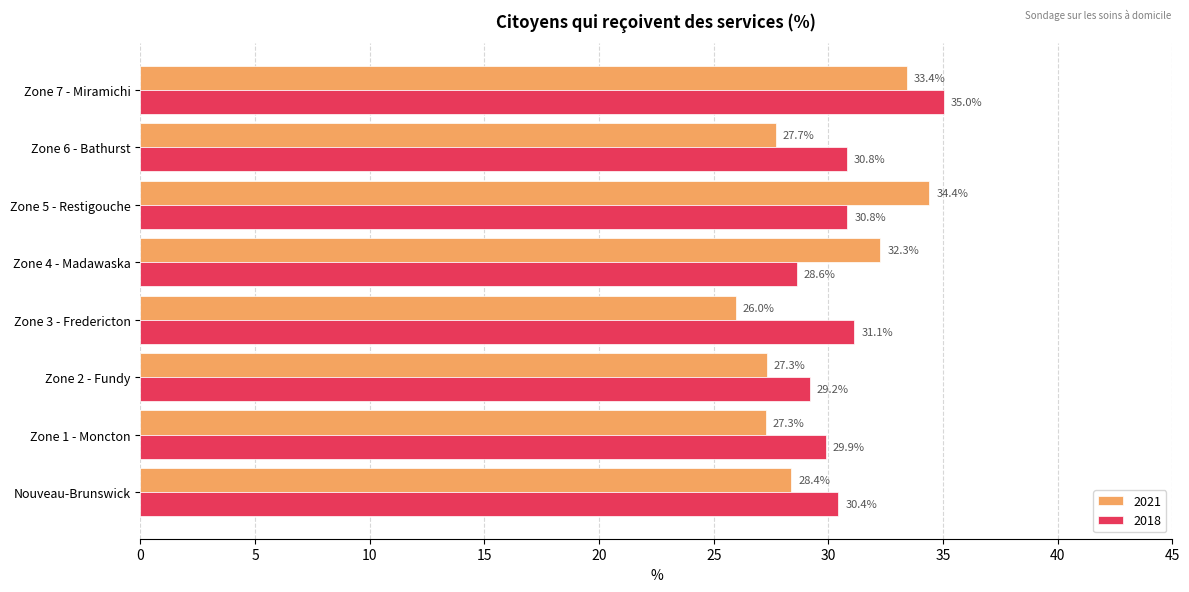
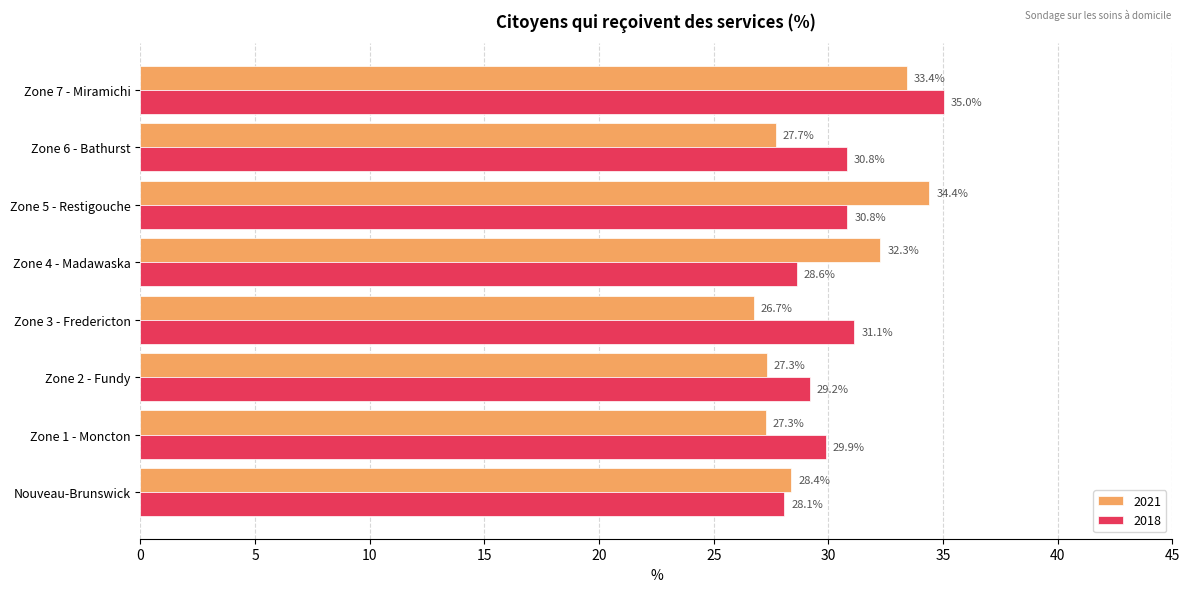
  {
    "2021": {
      "Zone 7 - Miramichi": "33.4%",
      "Zone 6 - Bathurst": "27.7%",
      "Zone 5 - Restigouche": "34.4%",
      "Zone 4 - Madawaska": "32.3%",
-     "Zone 3 - Fredericton": "26.0%",
+     "Zone 3 - Fredericton": "26.7%",
      "Zone 2 - Fundy": "27.3%",
      "Zone 1 - Moncton": "27.3%",
      "Nouveau-Brunswick": "28.4%"
    },
    "2018": {
      "Zone 7 - Miramichi": "35.0%",
      "Zone 6 - Bathurst": "30.8%",
      "Zone 5 - Restigouche": "30.8%",
      "Zone 4 - Madawaska": "28.6%",
      "Zone 3 - Fredericton": "31.1%",
      "Zone 2 - Fundy": "29.2%",
      "Zone 1 - Moncton": "29.9%",
-     "Nouveau-Brunswick": "30.4%"
+     "Nouveau-Brunswick": "28.1%"
    }
  }
